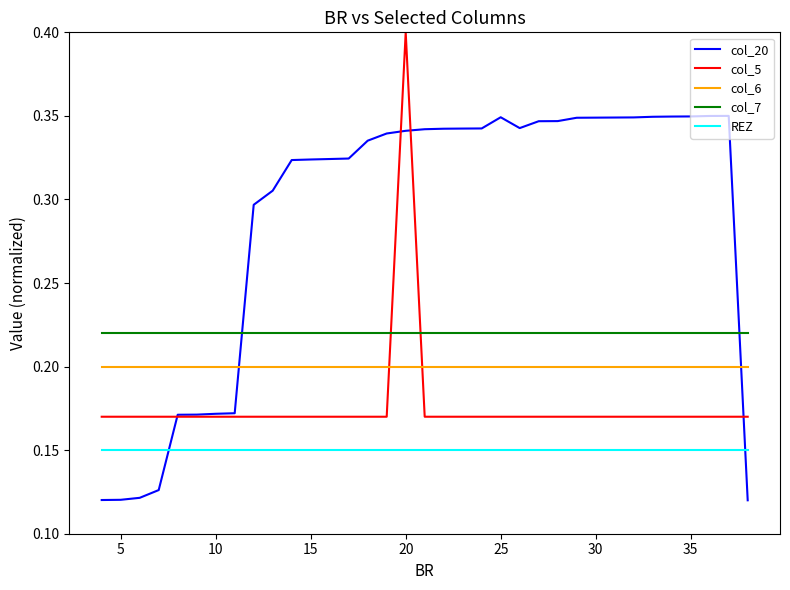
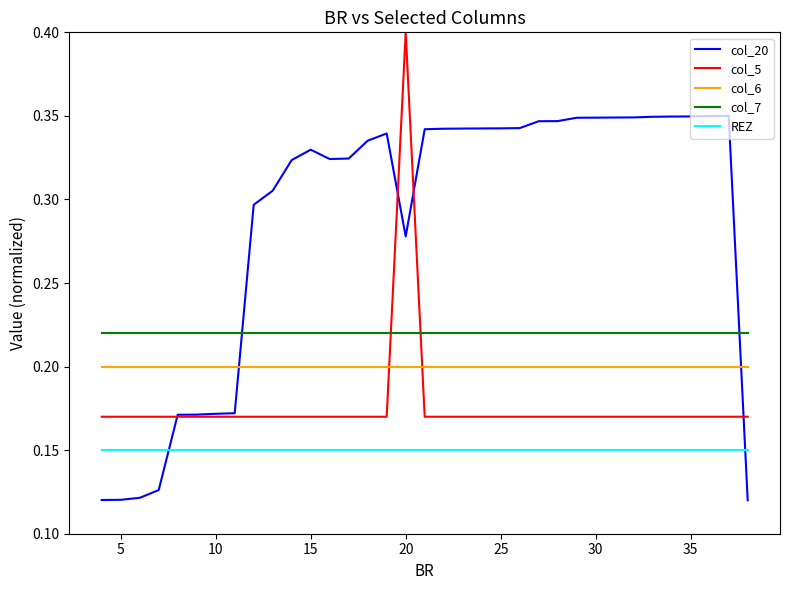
  {
    "col_20": {
      "5": 0.120,
      "10": 0.172,
-     "15": 0.324,
-     "20": 0.341,
-     "25": 0.349,
+     "15": 0.330,
+     "20": 0.278,
+     "25": 0.343,
      "30": 0.349
    },
    "col_5": {
      "5": 0.170,
      "10": 0.170,
      "15": 0.170,
      "20": 0.400,
      "25": 0.170,
      "30": 0.170,
      "35": 0.170
    },
    "col_6": {
      "5": 0.200,
      "10": 0.200,
      "15": 0.200,
      "20": 0.200,
      "25": 0.200,
      "30": 0.200,
      "35": 0.200
    },
    "col_7": {
      "5": 0.220,
      "10": 0.220,
      "15": 0.220,
      "20": 0.220,
      "25": 0.220,
      "30": 0.220,
      "35": 0.220
    },
    "REZ": {
      "5": 0.150,
      "10": 0.150,
      "15": 0.150,
      "20": 0.150,
      "25": 0.150,
      "30": 0.150,
      "35": 0.150
    }
  }
